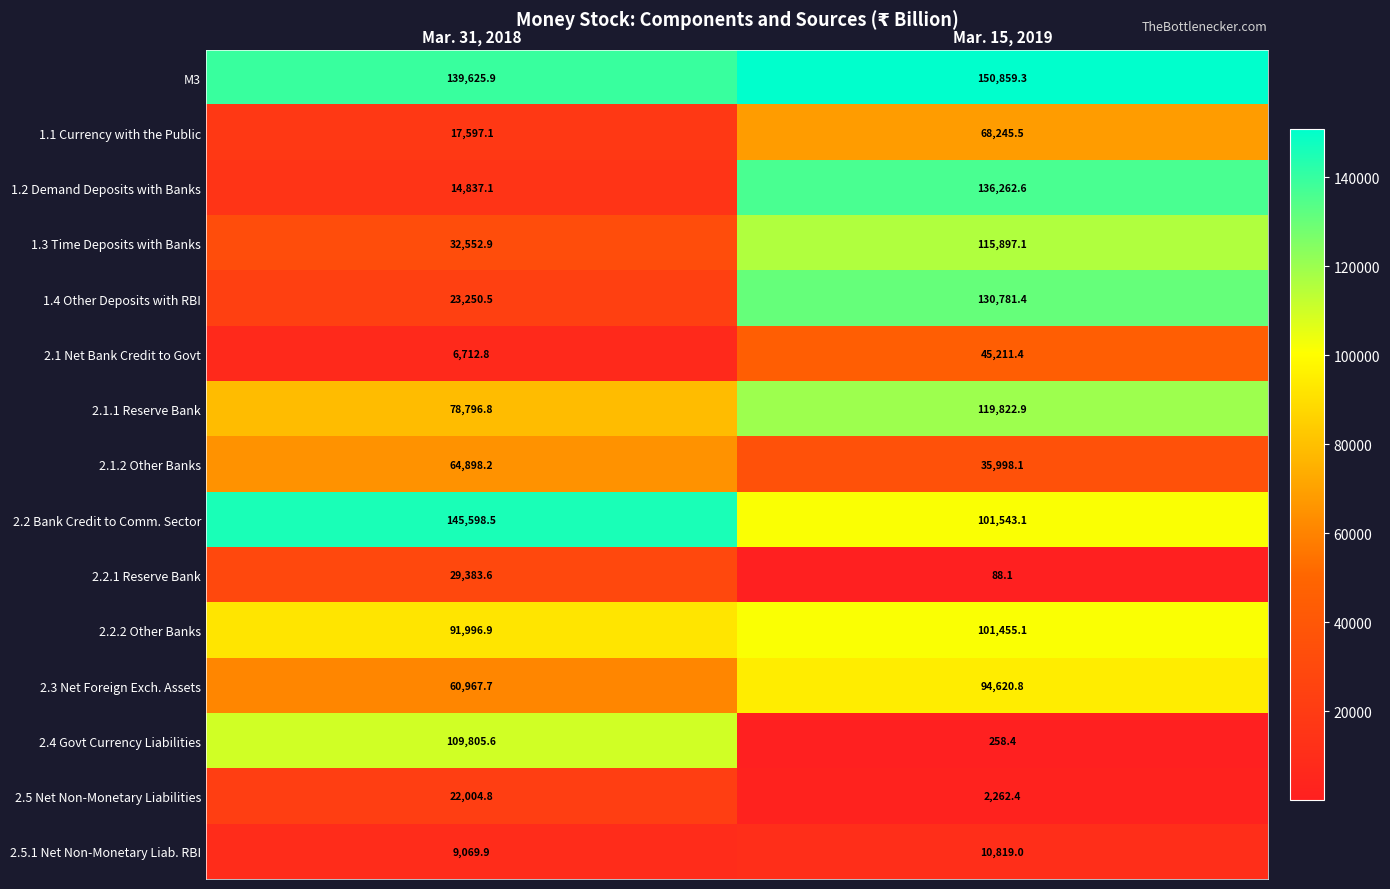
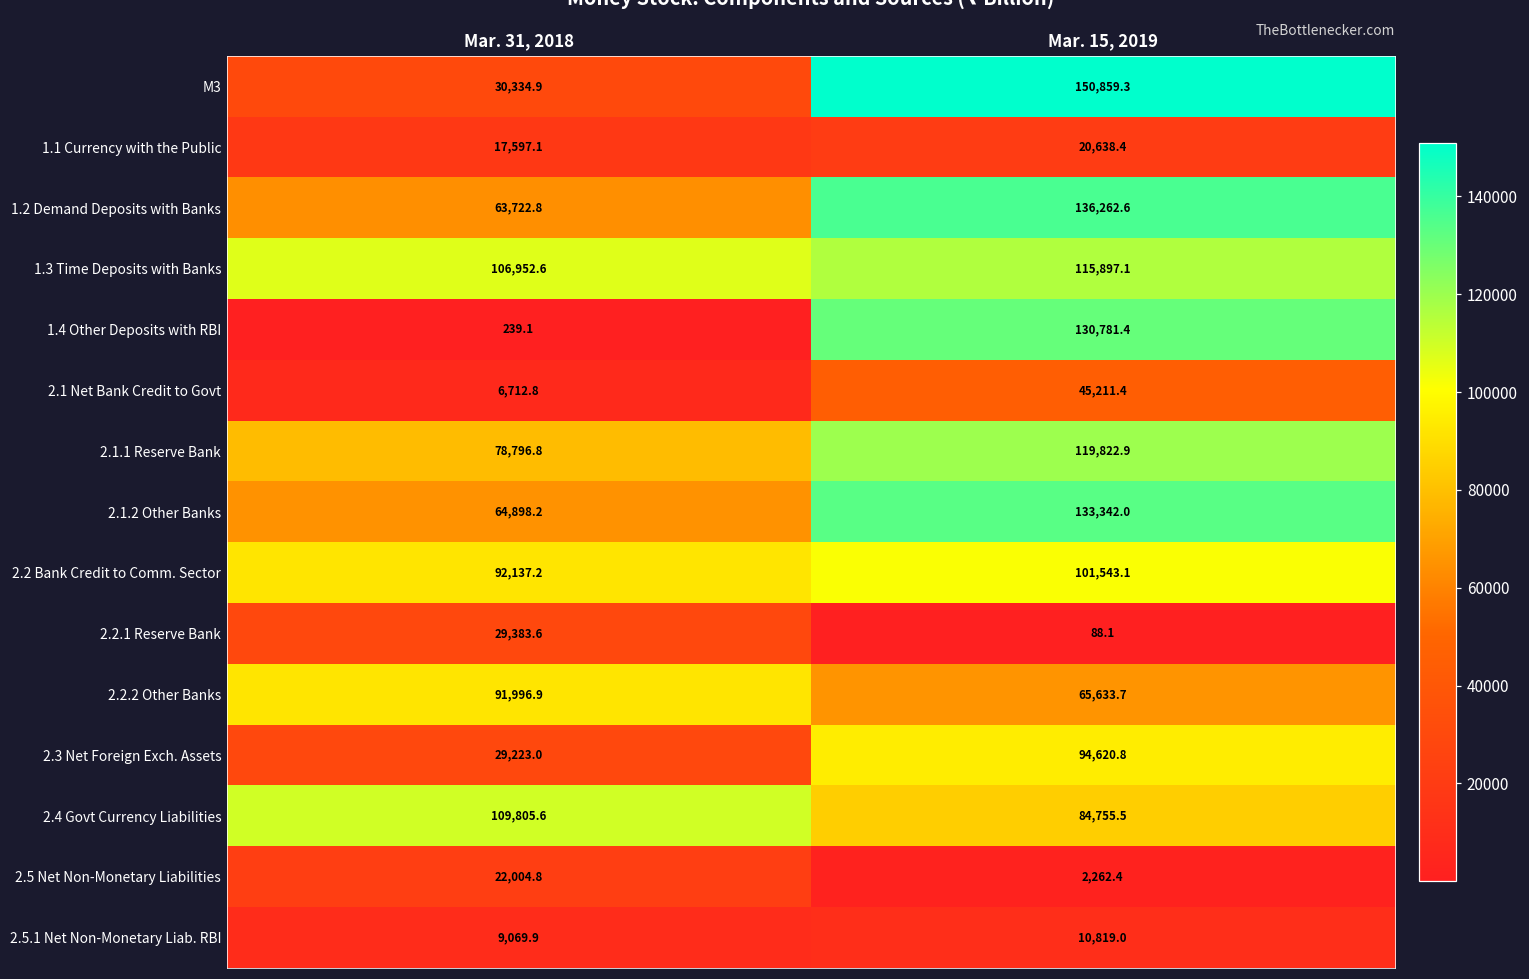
  {
    "M3": {
-     "Mar. 31, 2018": "139,625.9",
+     "Mar. 31, 2018": "30,334.9",
      "Mar. 15, 2019": "150,859.3"
    },
    "1.1 Currency with the Public": {
      "Mar. 31, 2018": "17,597.1",
-     "Mar. 15, 2019": "68,245.5"
+     "Mar. 15, 2019": "20,638.4"
    },
    "1.2 Demand Deposits with Banks": {
-     "Mar. 31, 2018": "14,837.1",
+     "Mar. 31, 2018": "63,722.8",
      "Mar. 15, 2019": "136,262.6"
    },
    "1.3 Time Deposits with Banks": {
-     "Mar. 31, 2018": "32,552.9",
+     "Mar. 31, 2018": "106,952.6",
      "Mar. 15, 2019": "115,897.1"
    },
    "1.4 Other Deposits with RBI": {
-     "Mar. 31, 2018": "23,250.5",
+     "Mar. 31, 2018": "239.1",
      "Mar. 15, 2019": "130,781.4"
    },
    "2.1 Net Bank Credit to Govt": {
      "Mar. 31, 2018": "6,712.8",
      "Mar. 15, 2019": "45,211.4"
    },
    "2.1.1 Reserve Bank": {
      "Mar. 31, 2018": "78,796.8",
      "Mar. 15, 2019": "119,822.9"
    },
    "2.1.2 Other Banks": {
      "Mar. 31, 2018": "64,898.2",
-     "Mar. 15, 2019": "35,998.1"
+     "Mar. 15, 2019": "133,342.0"
    },
    "2.2 Bank Credit to Comm. Sector": {
-     "Mar. 31, 2018": "145,598.5",
+     "Mar. 31, 2018": "92,137.2",
      "Mar. 15, 2019": "101,543.1"
    },
    "2.2.1 Reserve Bank": {
      "Mar. 31, 2018": "29,383.6",
      "Mar. 15, 2019": "88.1"
    },
    "2.2.2 Other Banks": {
      "Mar. 31, 2018": "91,996.9",
-     "Mar. 15, 2019": "101,455.1"
+     "Mar. 15, 2019": "65,633.7"
    },
    "2.3 Net Foreign Exch. Assets": {
-     "Mar. 31, 2018": "60,967.7",
+     "Mar. 31, 2018": "29,223.0",
      "Mar. 15, 2019": "94,620.8"
    },
    "2.4 Govt Currency Liabilities": {
      "Mar. 31, 2018": "109,805.6",
-     "Mar. 15, 2019": "258.4"
+     "Mar. 15, 2019": "84,755.5"
    },
    "2.5 Net Non-Monetary Liabilities": {
      "Mar. 31, 2018": "22,004.8",
      "Mar. 15, 2019": "2,262.4"
    },
    "2.5.1 Net Non-Monetary Liab. RBI": {
      "Mar. 31, 2018": "9,069.9",
      "Mar. 15, 2019": "10,819.0"
    }
  }
